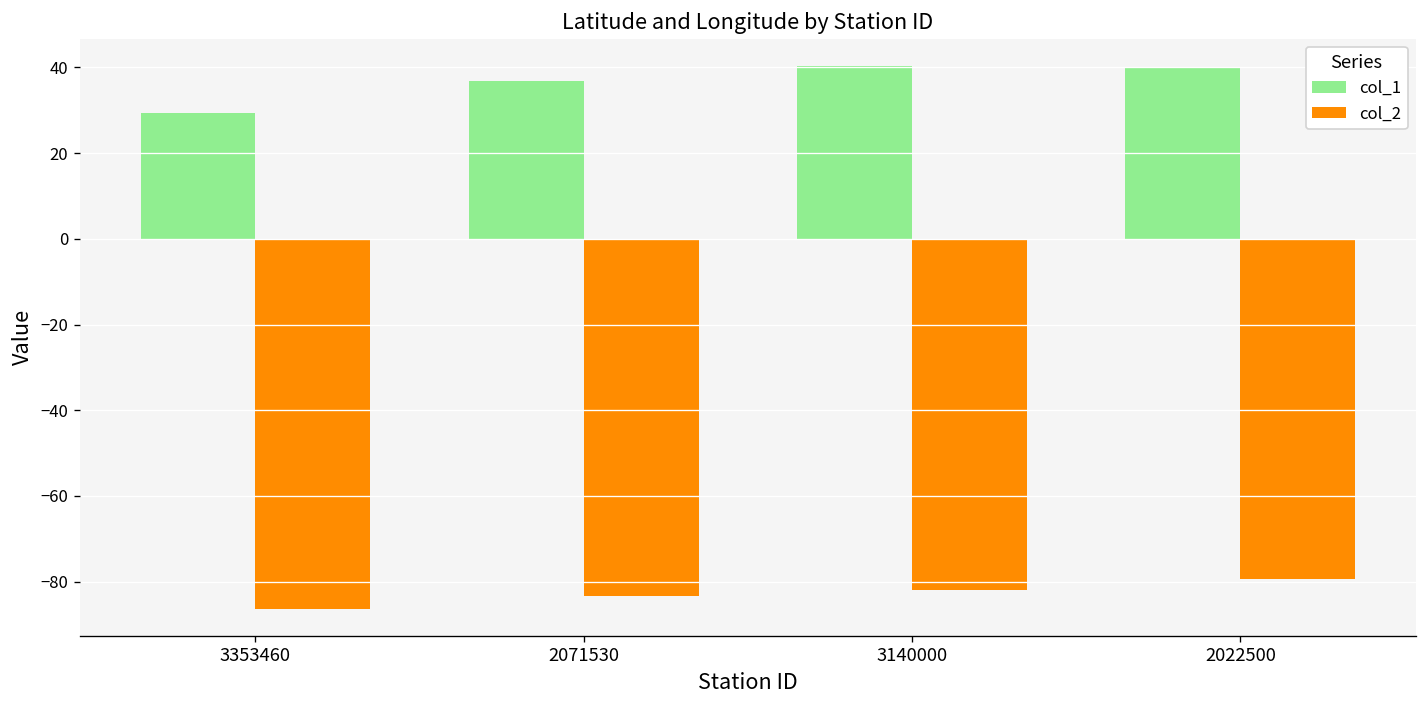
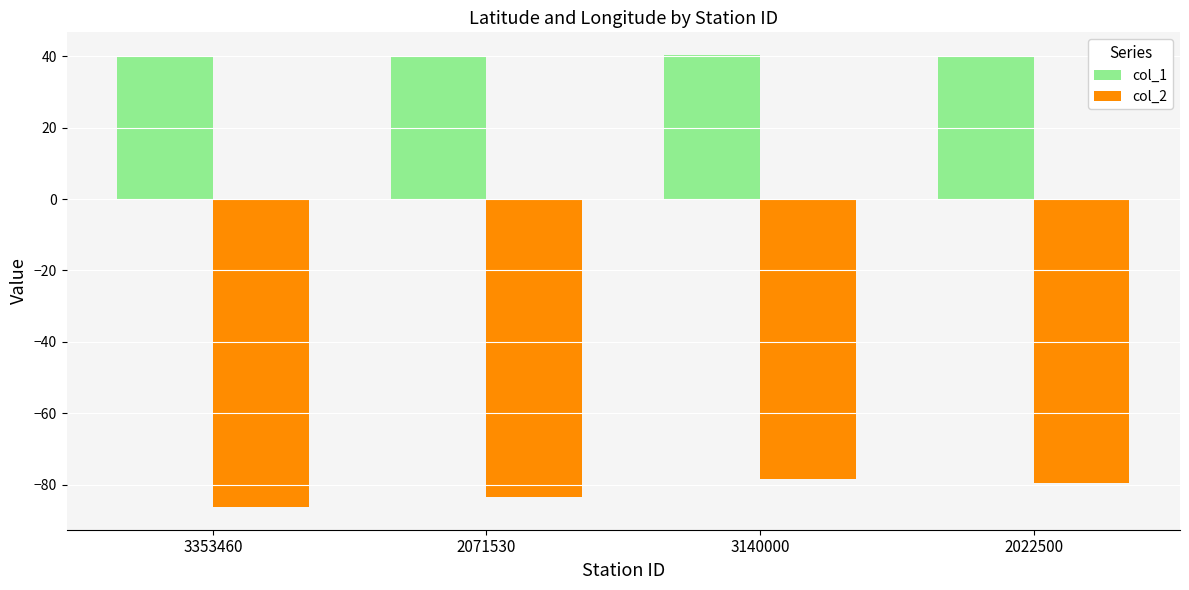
  {
    "col_1": {
-     "3353460": 29,
-     "2071530": 37,
+     "3353460": 40,
+     "2071530": 40,
      "3140000": 40,
      "2022500": 40
    },
    "col_2": {
      "3353460": -86,
      "2071530": -83,
-     "3140000": -82,
+     "3140000": -78,
      "2022500": -79
    }
  }
